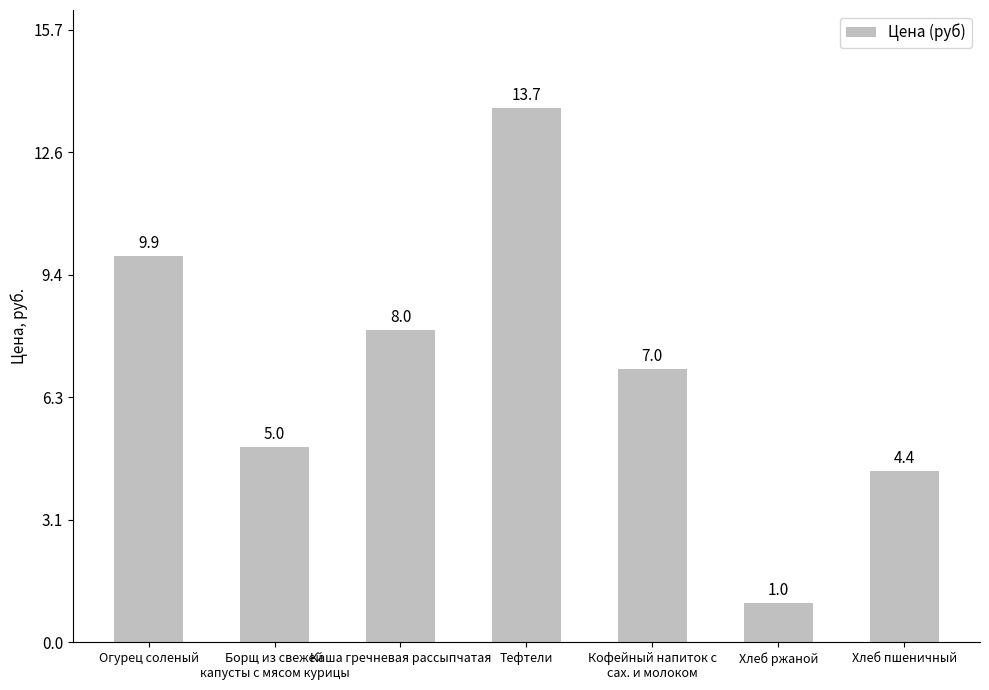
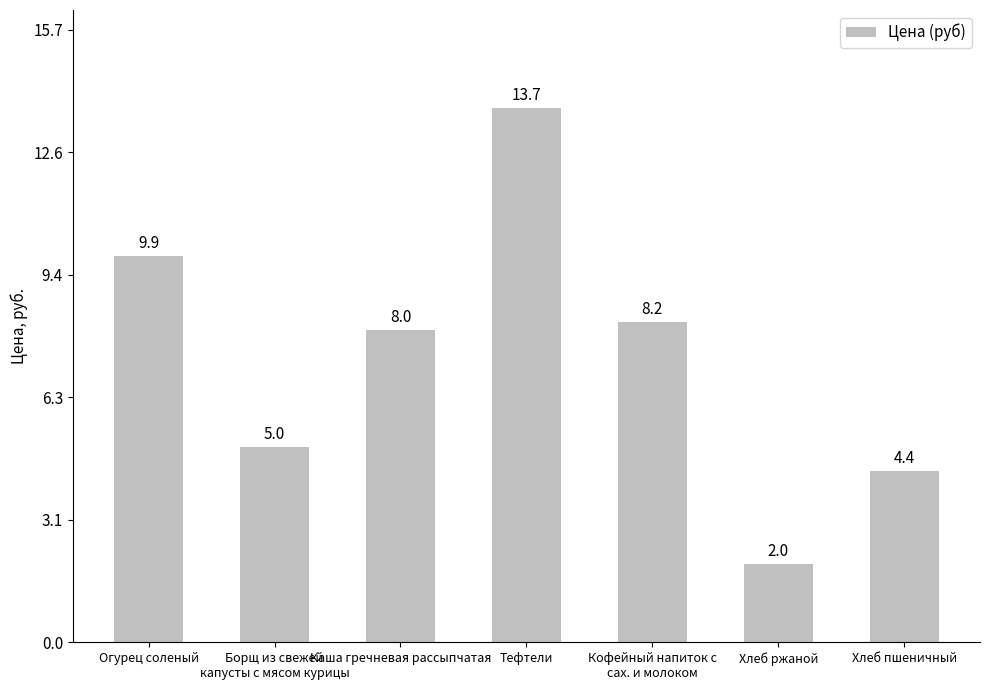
  {
    "Огурец соленый": 9.9,
    "Борщ из свежей капусты с мясом курицы": 5.0,
    "Тефтели": 13.7,
-   "Кофейный напиток с сах. и молоком": 7.0,
-   "Хлеб ржаной": 1.0,
+   "Кофейный напиток с сах. и молоком": 8.2,
+   "Хлеб ржаной": 2.0,
    "Хлеб пшеничный": 4.4
  }
